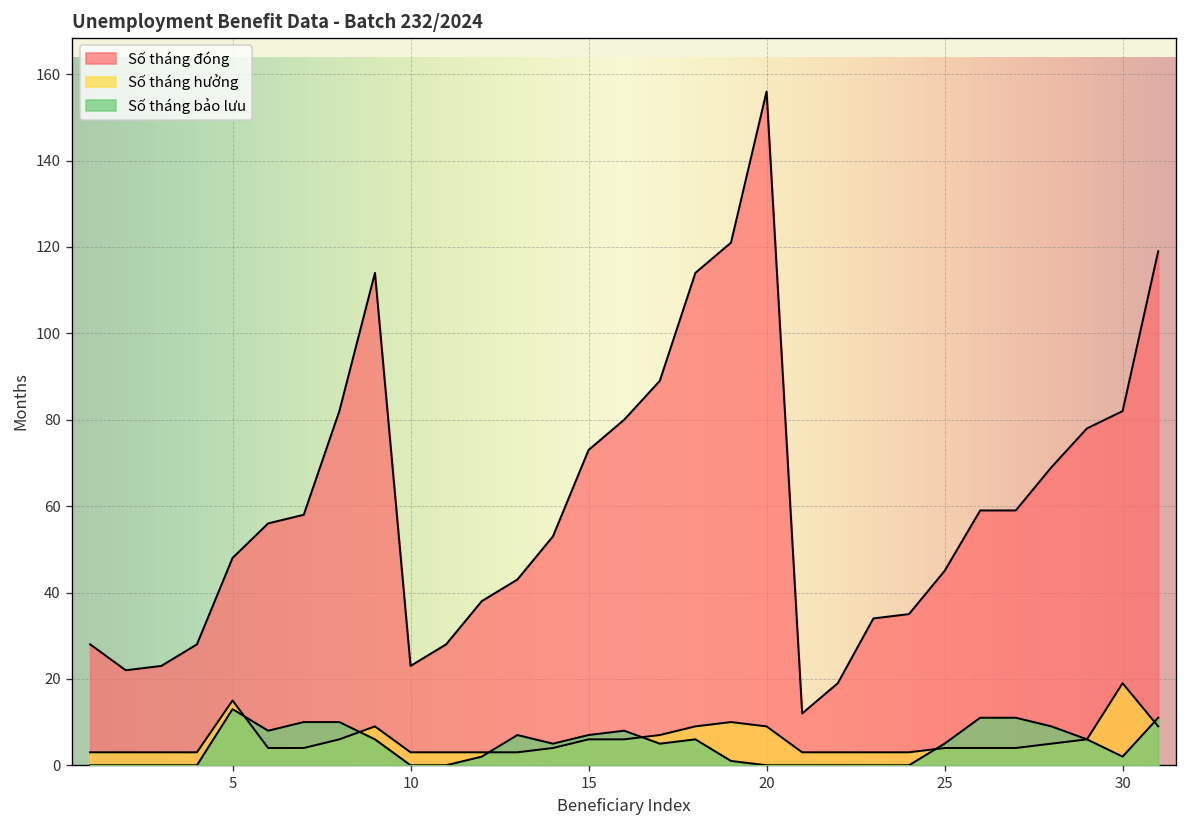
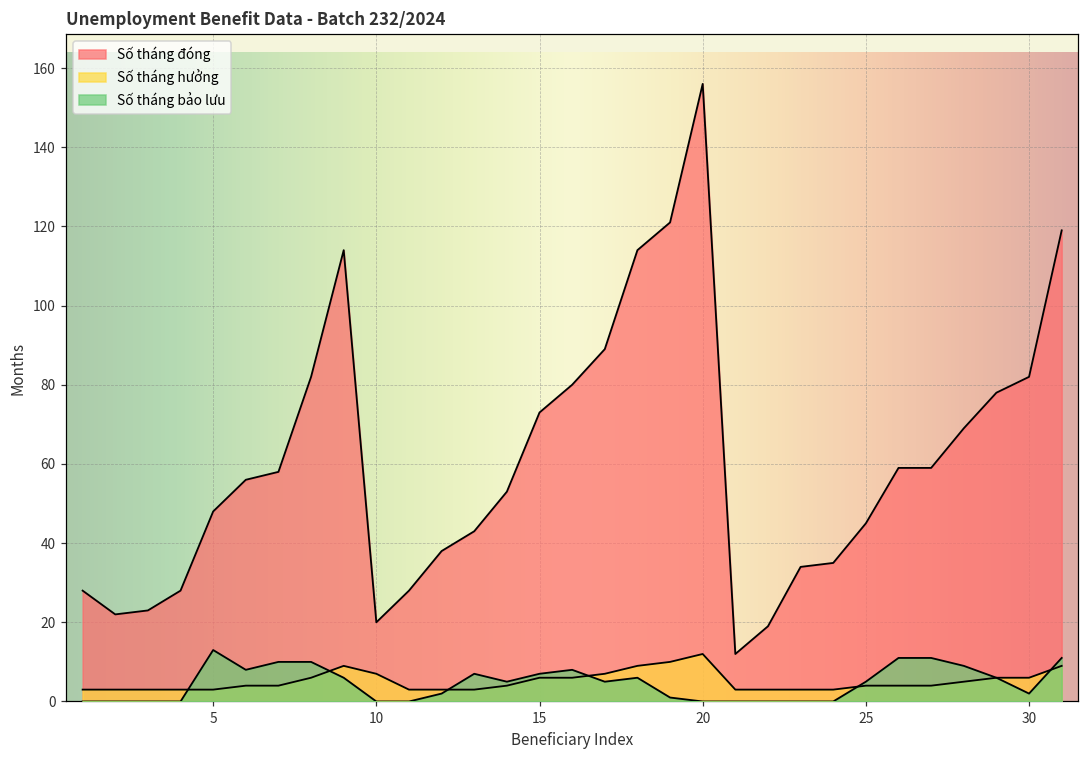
  {
    "Số tháng đóng": {
      "5": 48,
-     "10": 23,
+     "10": 20,
      "15": 73,
      "20": 156,
      "25": 45,
      "30": 82
    },
    "Số tháng hưởng": {
-     "5": 15,
-     "10": 3,
+     "5": 3,
+     "10": 7,
      "15": 6,
-     "20": 9,
+     "20": 12,
      "25": 4,
-     "30": 19
+     "30": 6
    },
    "Số tháng bảo lưu": {
      "5": 13,
      "10": 0,
      "15": 7,
      "20": 0,
      "25": 5,
      "30": 2
    }
  }
